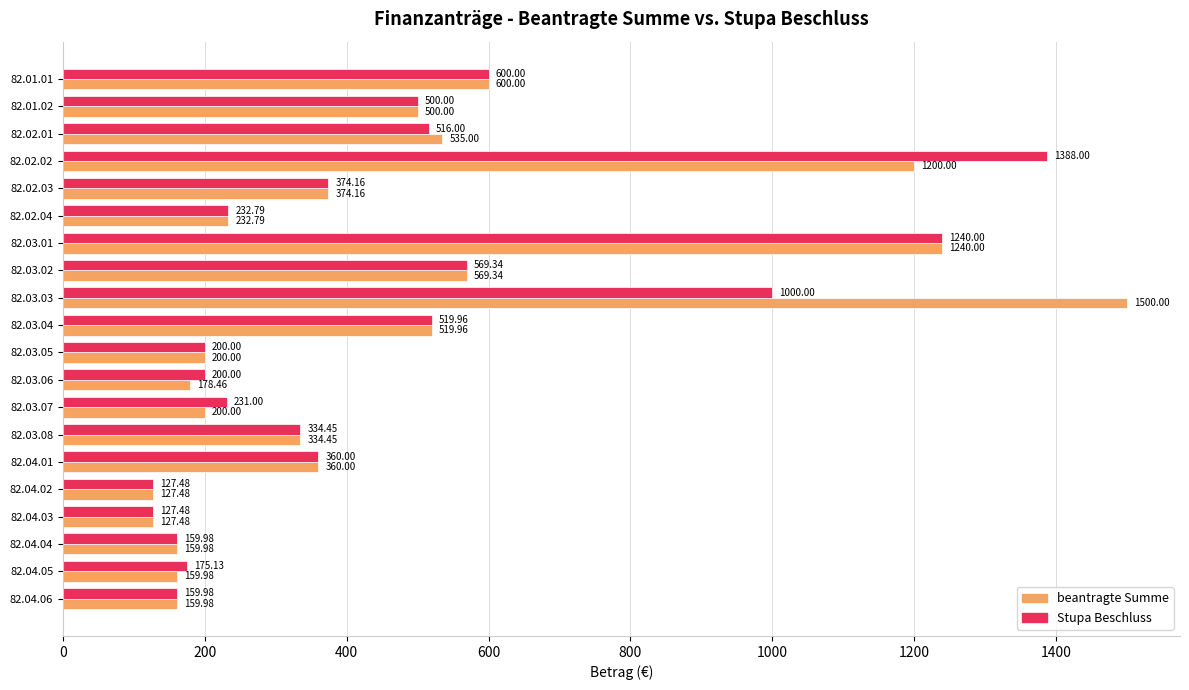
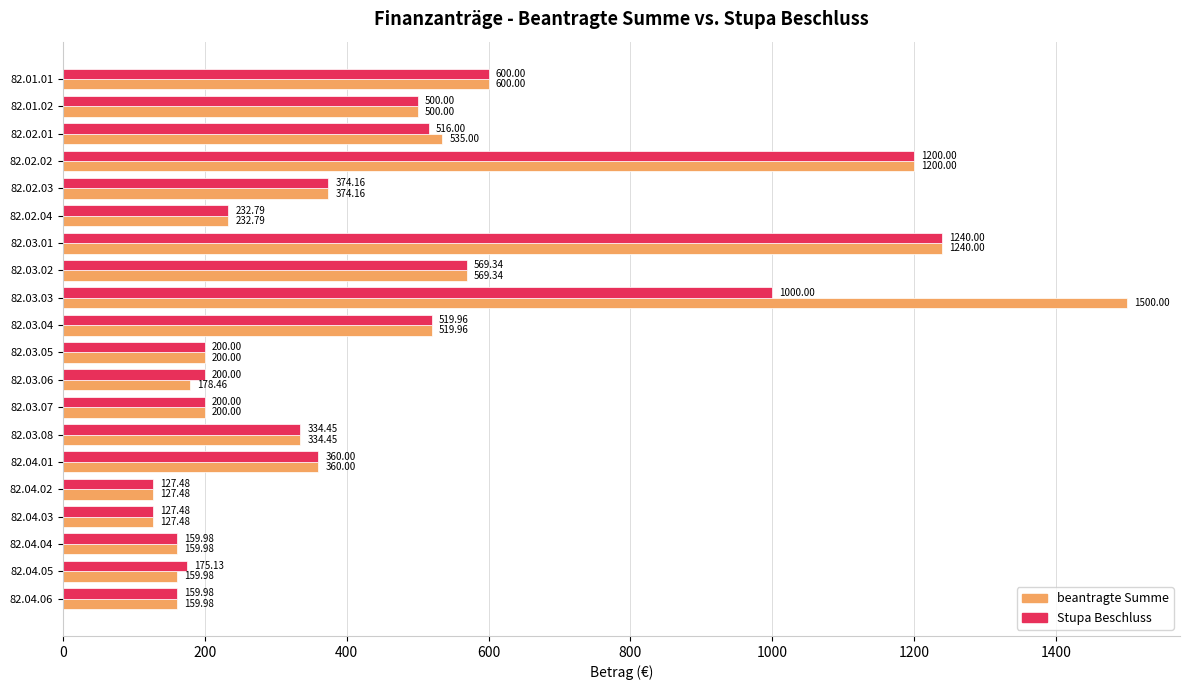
  {
    "beantragte Summe": {
      "82.01.01": 600.00,
      "82.01.02": 500.00,
      "82.02.01": 535.00,
      "82.02.02": 1200.00,
      "82.02.03": 374.16,
      "82.02.04": 232.79,
      "82.03.01": 1240.00,
      "82.03.02": 569.34,
      "82.03.03": 1500.00,
      "82.03.04": 519.96,
      "82.03.05": 200.00,
      "82.03.06": 178.46,
      "82.03.07": 200.00,
      "82.03.08": 334.45,
      "82.04.01": 360.00,
      "82.04.02": 127.48,
      "82.04.03": 127.48,
      "82.04.04": 159.98,
      "82.04.05": 159.98,
      "82.04.06": 159.98
    },
    "Stupa Beschluss": {
      "82.01.01": 600.00,
      "82.01.02": 500.00,
      "82.02.01": 516.00,
-     "82.02.02": 1388.00,
+     "82.02.02": 1200.00,
      "82.02.03": 374.16,
      "82.02.04": 232.79,
      "82.03.01": 1240.00,
      "82.03.02": 569.34,
      "82.03.03": 1000.00,
      "82.03.04": 519.96,
      "82.03.05": 200.00,
      "82.03.06": 200.00,
-     "82.03.07": 231.00,
+     "82.03.07": 200.00,
      "82.03.08": 334.45,
      "82.04.01": 360.00,
      "82.04.02": 127.48,
      "82.04.03": 127.48,
      "82.04.04": 159.98,
      "82.04.05": 175.13,
      "82.04.06": 159.98
    }
  }
